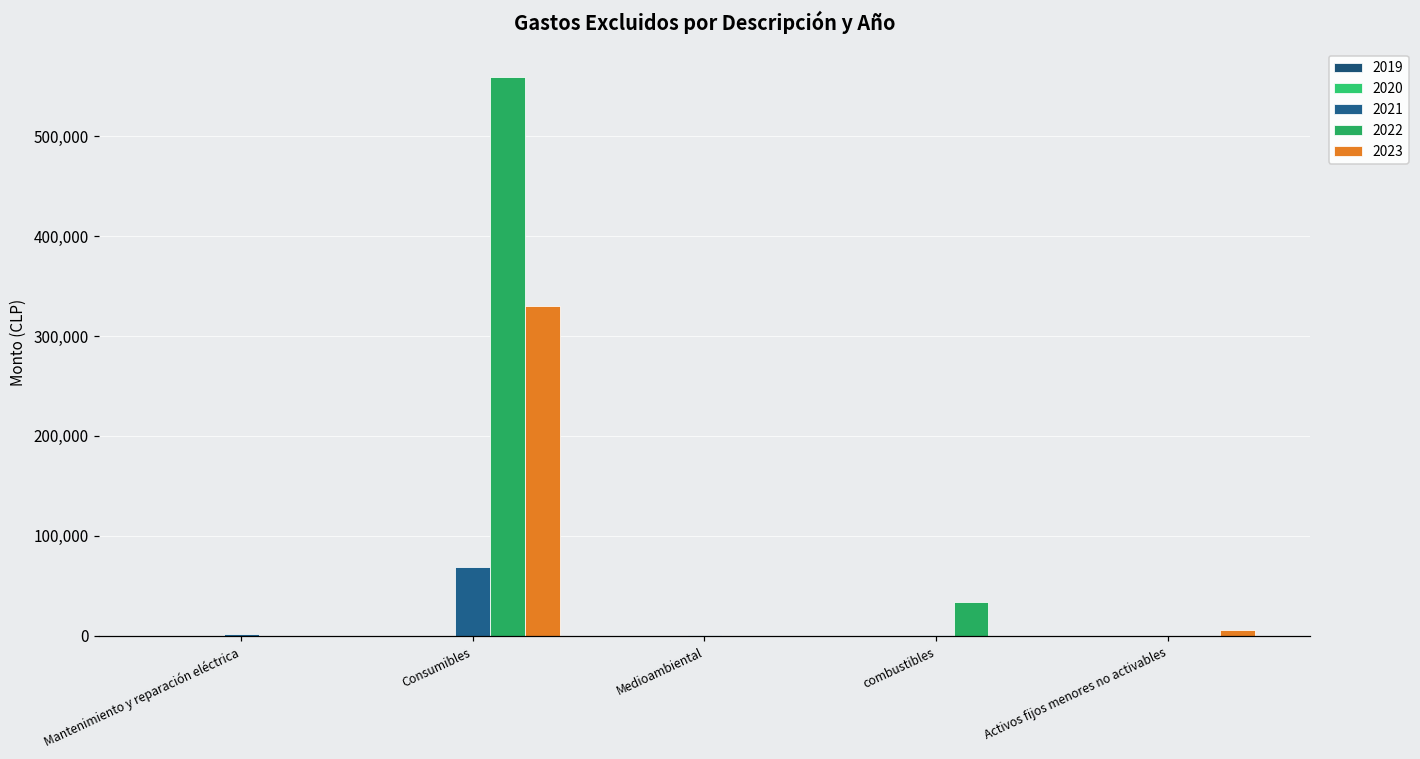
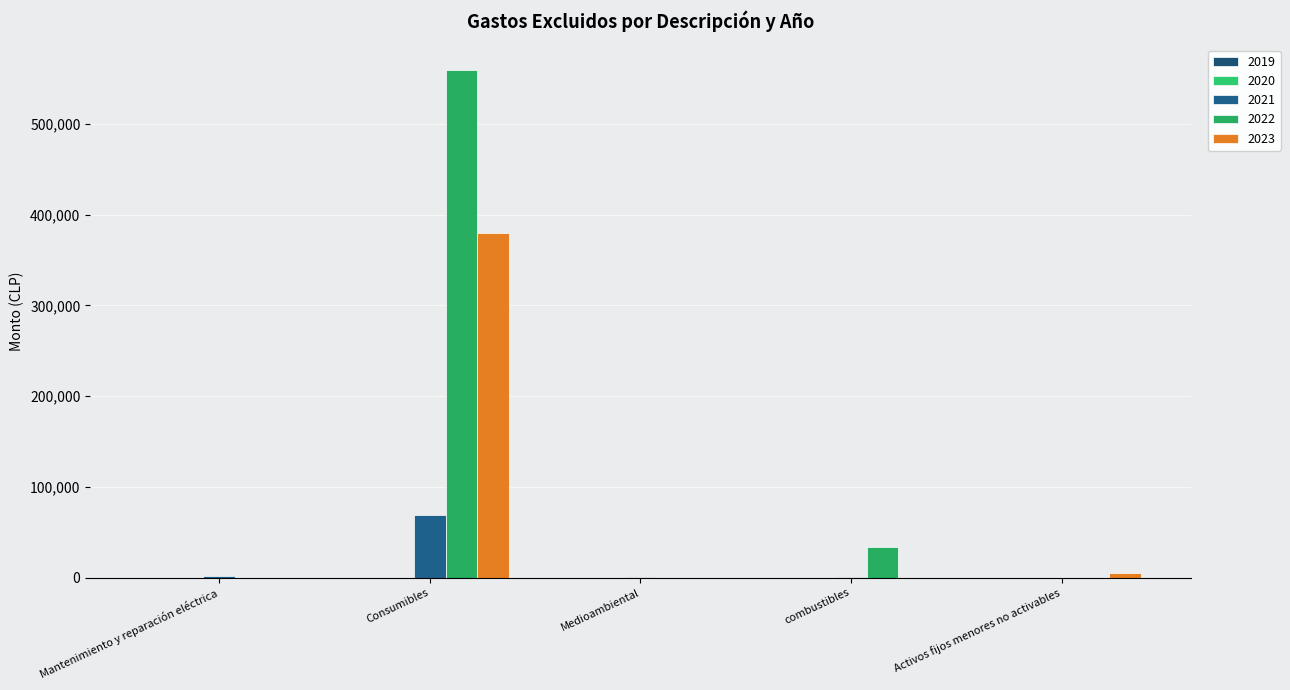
  {
    "2023": {
      "Mantenimiento y reparación eléctrica": "0",
-     "Consumibles": "330,000",
+     "Consumibles": "380,000",
      "Medioambiental": "0",
      "combustibles": "0",
      "Activos fijos menores no activables": "10,000"
    }
  }
